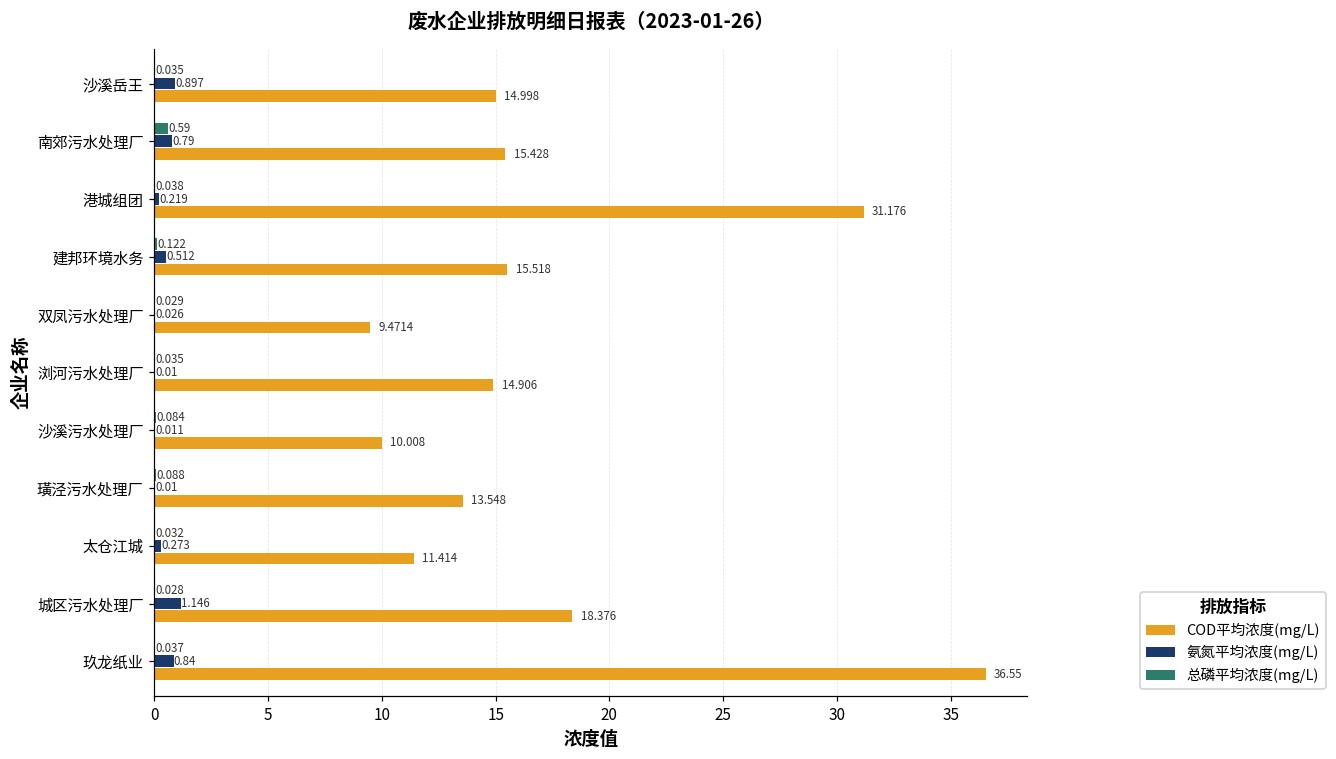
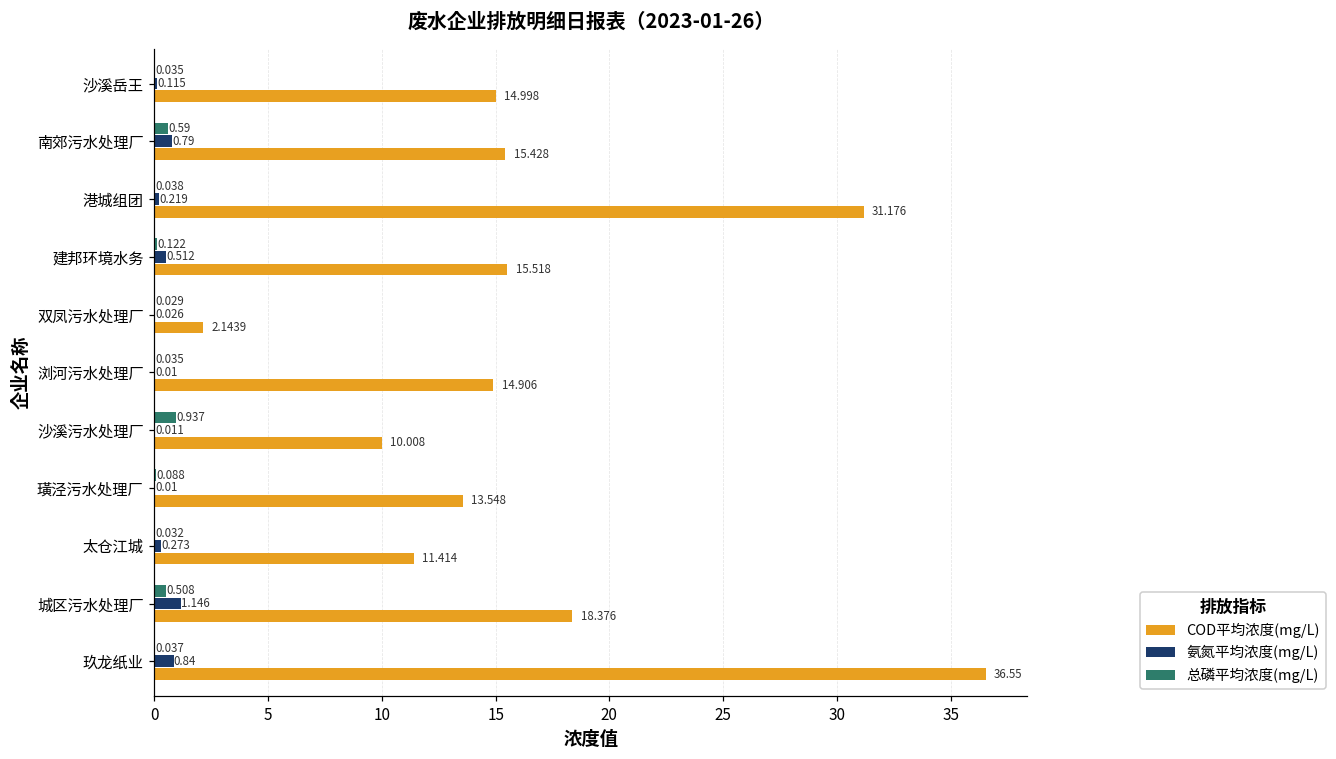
  {
    "COD平均浓度(mg/L)": {
      "沙溪岳王": 14.998,
      "南郊污水处理厂": 15.428,
      "港城组团": 31.176,
      "建邦环境水务": 15.518,
-     "双凤污水处理厂": 9.4714,
+     "双凤污水处理厂": 2.1439,
      "浏河污水处理厂": 14.906,
      "沙溪污水处理厂": 10.008,
      "璜泾污水处理厂": 13.548,
      "太仓江城": 11.414,
      "城区污水处理厂": 18.376,
      "玖龙纸业": 36.55
    },
    "氨氮平均浓度(mg/L)": {
-     "沙溪岳王": 0.897,
+     "沙溪岳王": 0.115,
      "南郊污水处理厂": 0.79,
      "港城组团": 0.219,
      "建邦环境水务": 0.512,
      "双凤污水处理厂": 0.026,
      "浏河污水处理厂": 0.01,
      "沙溪污水处理厂": 0.011,
      "璜泾污水处理厂": 0.01,
      "太仓江城": 0.273,
      "城区污水处理厂": 1.146,
      "玖龙纸业": 0.84
    },
    "总磷平均浓度(mg/L)": {
      "沙溪岳王": 0.035,
      "南郊污水处理厂": 0.59,
      "港城组团": 0.038,
      "建邦环境水务": 0.122,
      "双凤污水处理厂": 0.029,
      "浏河污水处理厂": 0.035,
-     "沙溪污水处理厂": 0.084,
+     "沙溪污水处理厂": 0.937,
      "璜泾污水处理厂": 0.088,
      "太仓江城": 0.032,
-     "城区污水处理厂": 0.028,
+     "城区污水处理厂": 0.508,
      "玖龙纸业": 0.037
    }
  }
